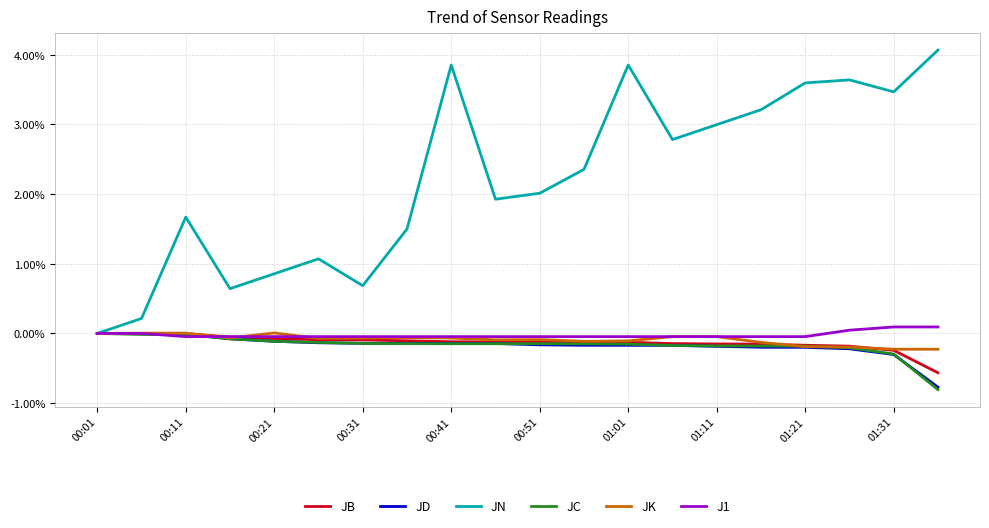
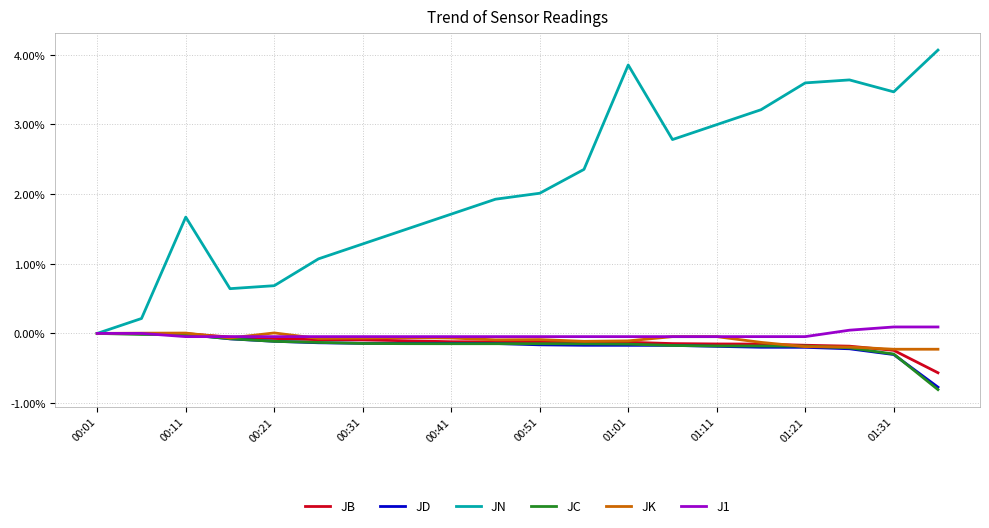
  {
    "JN": {
      "00:11": "1.7%",
-     "00:21": "0.9%",
-     "00:31": "0.7%",
-     "00:41": "3.9%",
+     "00:21": "0.7%",
+     "00:31": "1.3%",
+     "00:41": "1.7%",
      "00:51": "2.0%",
      "01:01": "3.9%",
      "01:11": "3.0%",
      "01:21": "3.6%",
      "01:31": "3.5%"
    },
    "JK": {
      "00:21": "0.0%"
    },
    "J1": {
      "00:51": "0.0%",
      "01:01": "0.0%",
      "01:21": "0.0%",
      "01:31": "0.1%"
    }
  }
